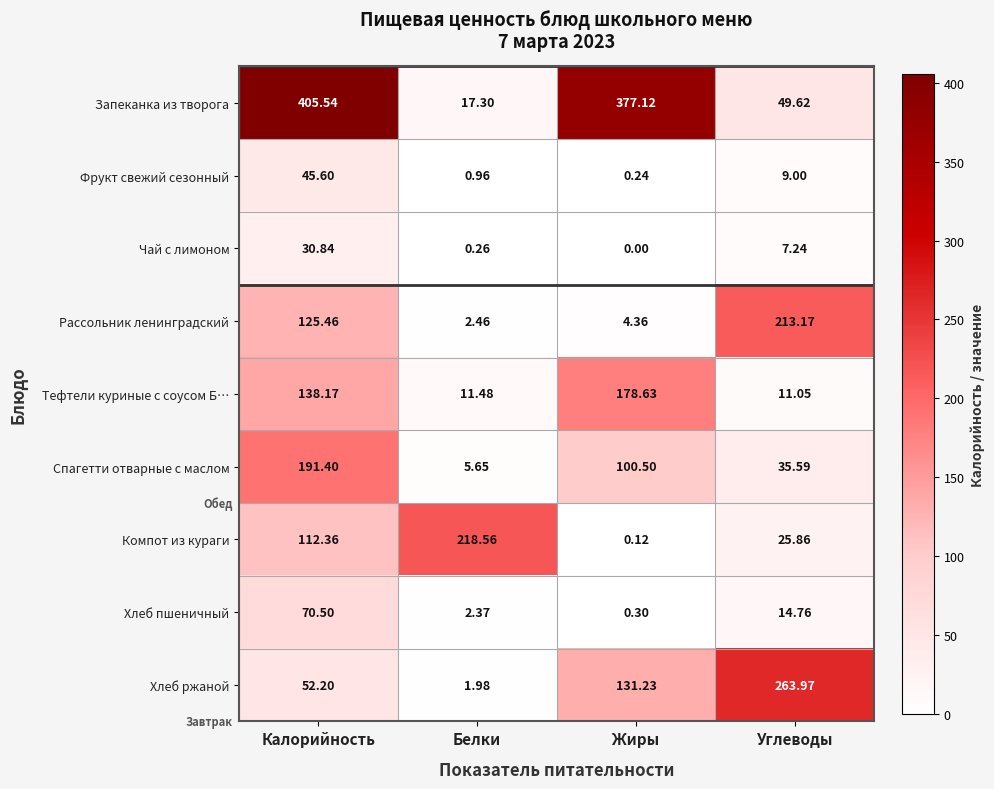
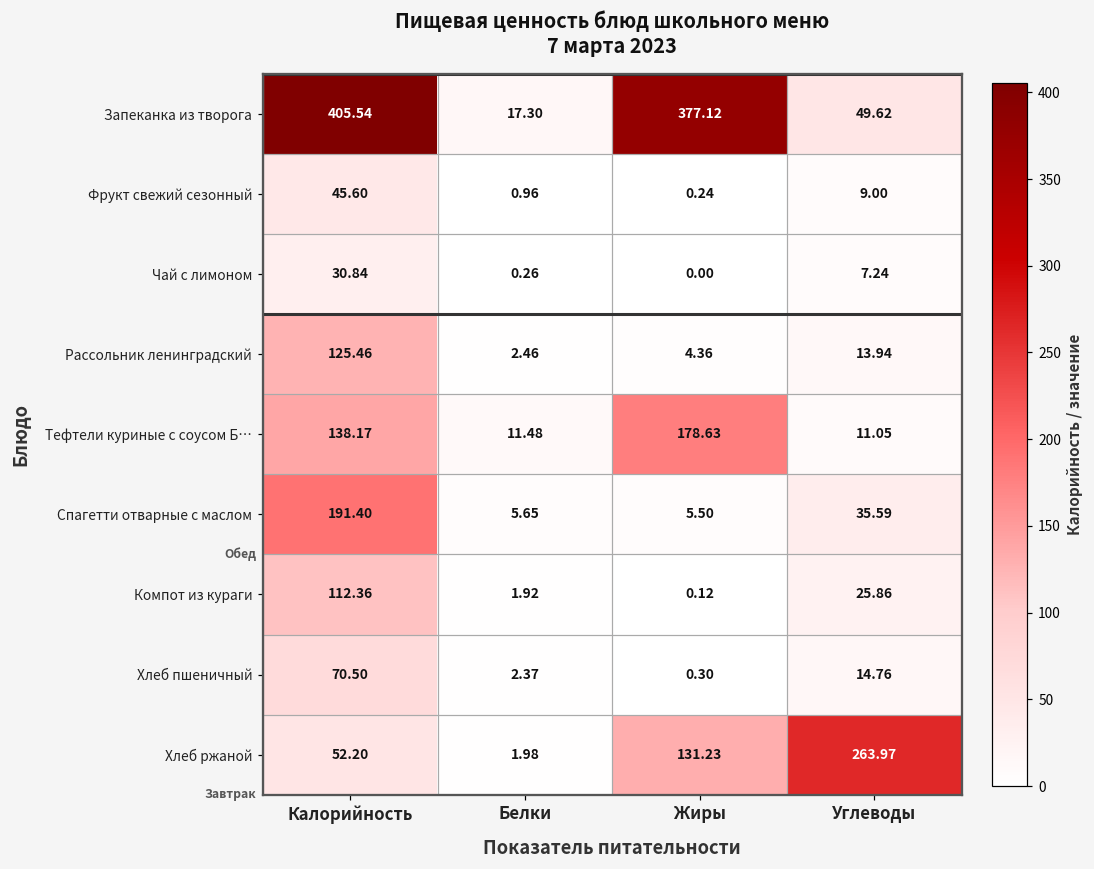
  {
    "Запеканка из творога": {
      "Калорийность": 405.54,
      "Белки": 17.30,
      "Жиры": 377.12,
      "Углеводы": 49.62
    },
    "Фрукт свежий сезонный": {
      "Калорийность": 45.60,
      "Белки": 0.96,
      "Жиры": 0.24,
      "Углеводы": 9.00
    },
    "Чай с лимоном": {
      "Калорийность": 30.84,
      "Белки": 0.26,
      "Жиры": 0.00,
      "Углеводы": 7.24
    },
    "Рассольник ленинградский": {
      "Калорийность": 125.46,
      "Белки": 2.46,
      "Жиры": 4.36,
-     "Углеводы": 213.17
+     "Углеводы": 13.94
    },
    "Тефтели куриные с соусом Б…": {
      "Калорийность": 138.17,
      "Белки": 11.48,
      "Жиры": 178.63,
      "Углеводы": 11.05
    },
    "Спагетти отварные с маслом": {
      "Калорийность": 191.40,
      "Белки": 5.65,
-     "Жиры": 100.50,
+     "Жиры": 5.50,
      "Углеводы": 35.59
    },
    "Компот из кураги": {
      "Калорийность": 112.36,
-     "Белки": 218.56,
+     "Белки": 1.92,
      "Жиры": 0.12,
      "Углеводы": 25.86
    },
    "Хлеб пшеничный": {
      "Калорийность": 70.50,
      "Белки": 2.37,
      "Жиры": 0.30,
      "Углеводы": 14.76
    },
    "Хлеб ржаной": {
      "Калорийность": 52.20,
      "Белки": 1.98,
      "Жиры": 131.23,
      "Углеводы": 263.97
    }
  }
